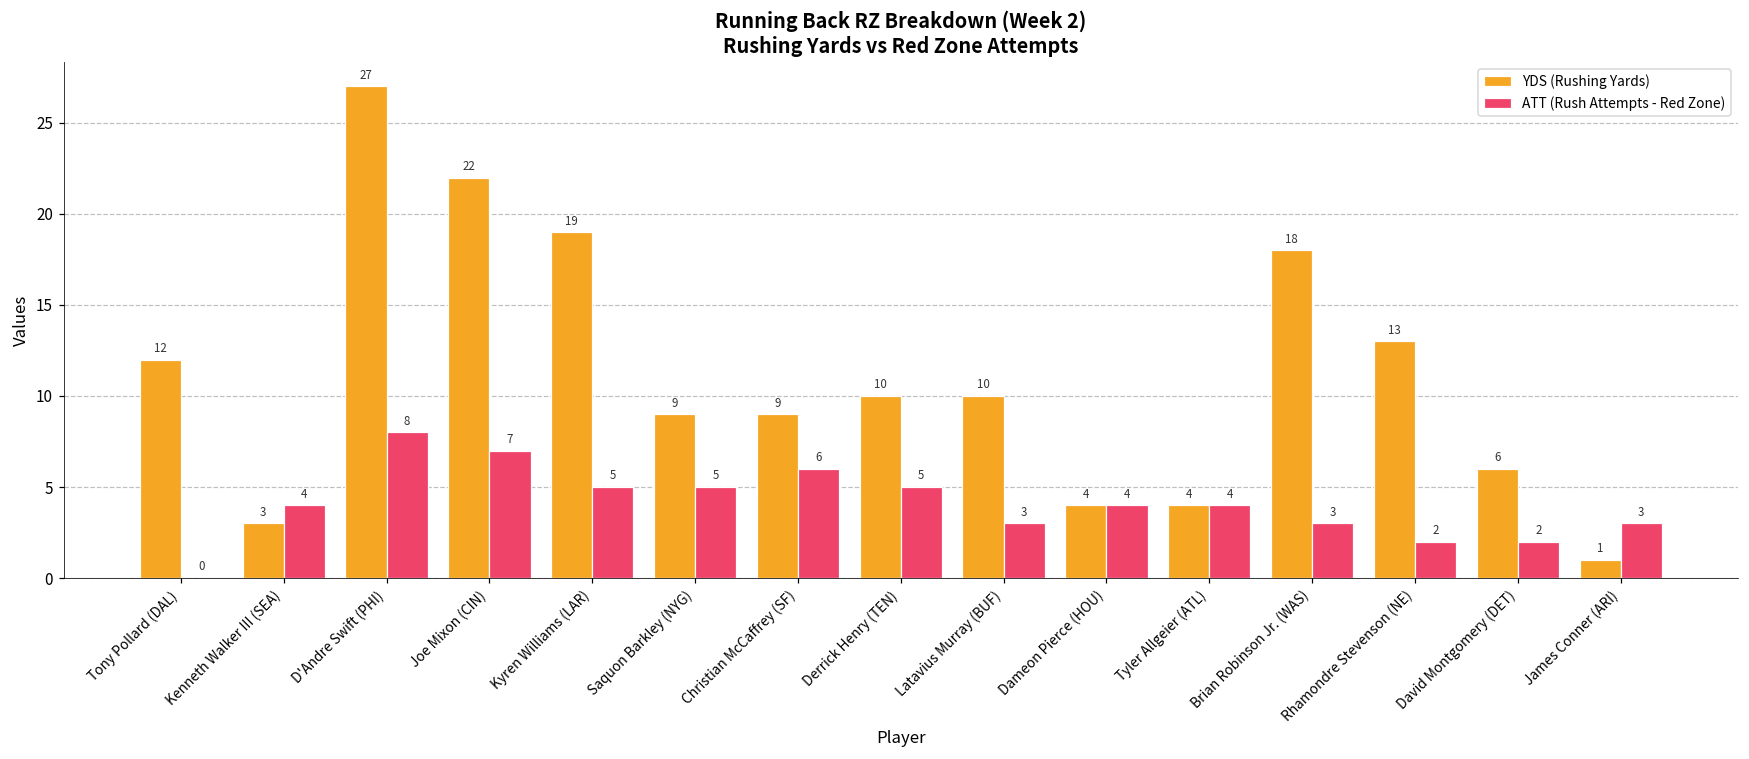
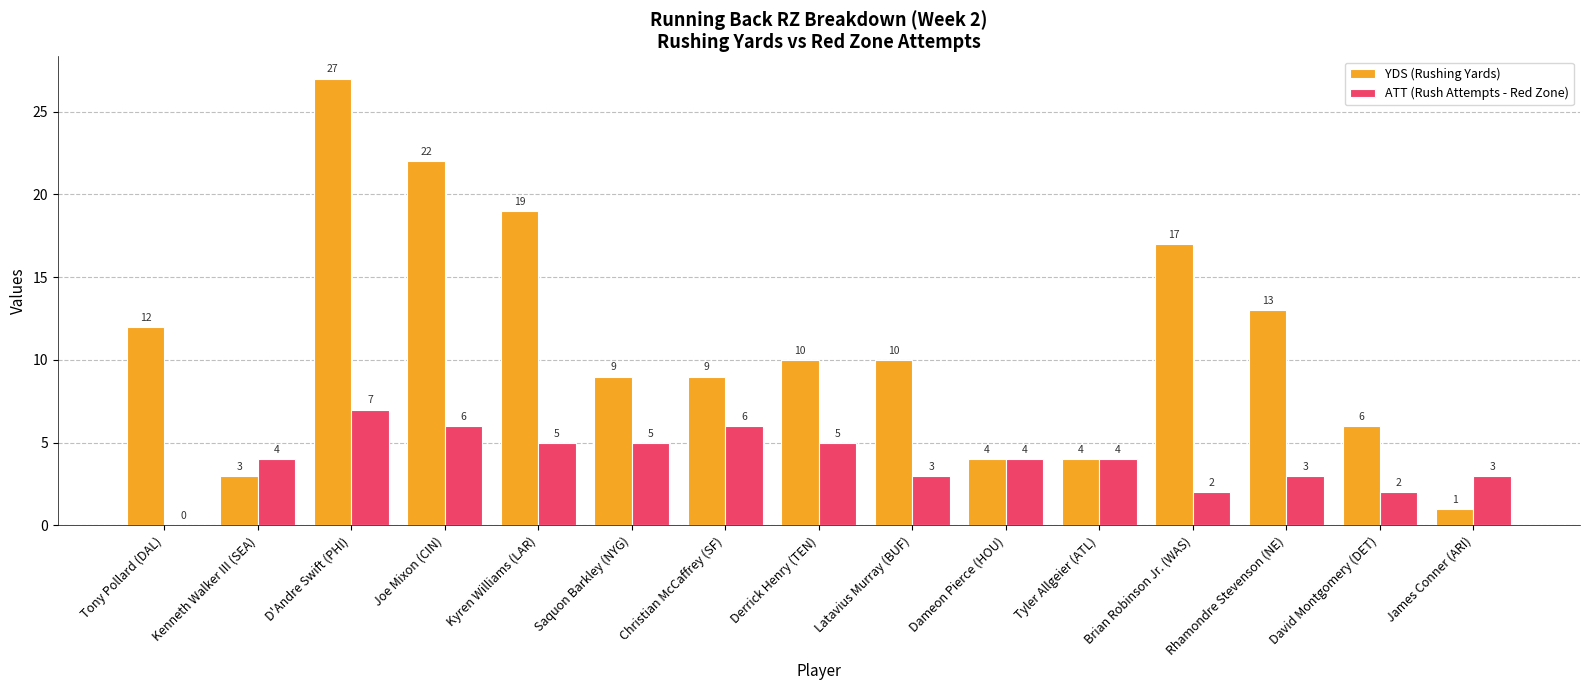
  {
    "YDS (Rushing Yards)": {
      "Tony Pollard (DAL)": 12,
      "Kenneth Walker III (SEA)": 3,
      "D'Andre Swift (PHI)": 27,
      "Joe Mixon (CIN)": 22,
      "Kyren Williams (LAR)": 19,
      "Saquon Barkley (NYG)": 9,
      "Christian McCaffrey (SF)": 9,
      "Derrick Henry (TEN)": 10,
      "Latavius Murray (BUF)": 10,
      "Dameon Pierce (HOU)": 4,
      "Tyler Allgeier (ATL)": 4,
-     "Brian Robinson Jr. (WAS)": 18,
+     "Brian Robinson Jr. (WAS)": 17,
      "Rhamondre Stevenson (NE)": 13,
      "David Montgomery (DET)": 6,
      "James Conner (ARI)": 1
    },
    "ATT (Rush Attempts - Red Zone)": {
      "Tony Pollard (DAL)": 0,
      "Kenneth Walker III (SEA)": 4,
-     "D'Andre Swift (PHI)": 8,
-     "Joe Mixon (CIN)": 7,
+     "D'Andre Swift (PHI)": 7,
+     "Joe Mixon (CIN)": 6,
      "Kyren Williams (LAR)": 5,
      "Saquon Barkley (NYG)": 5,
      "Christian McCaffrey (SF)": 6,
      "Derrick Henry (TEN)": 5,
      "Latavius Murray (BUF)": 3,
      "Dameon Pierce (HOU)": 4,
      "Tyler Allgeier (ATL)": 4,
-     "Brian Robinson Jr. (WAS)": 3,
-     "Rhamondre Stevenson (NE)": 2,
+     "Brian Robinson Jr. (WAS)": 2,
+     "Rhamondre Stevenson (NE)": 3,
      "David Montgomery (DET)": 2,
      "James Conner (ARI)": 3
    }
  }
